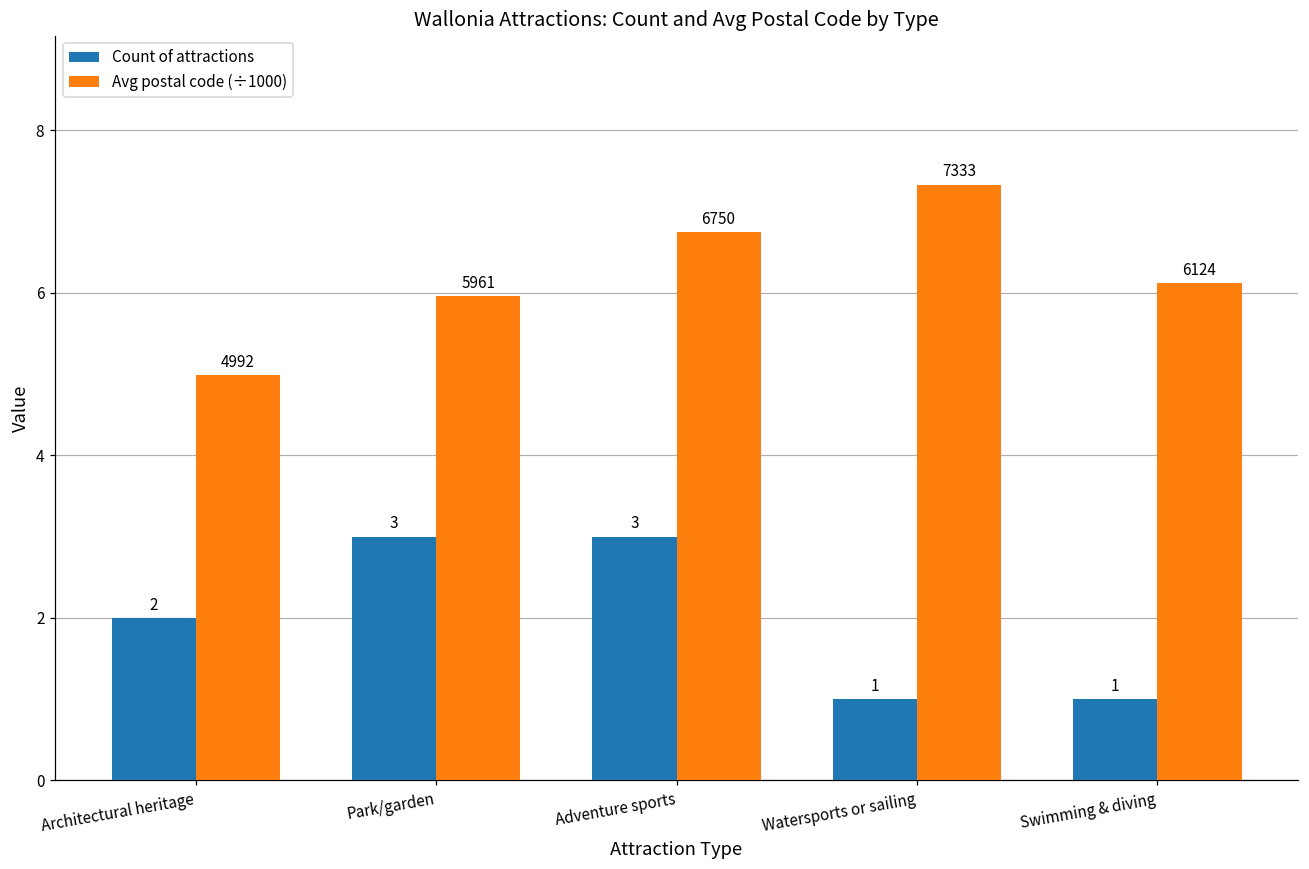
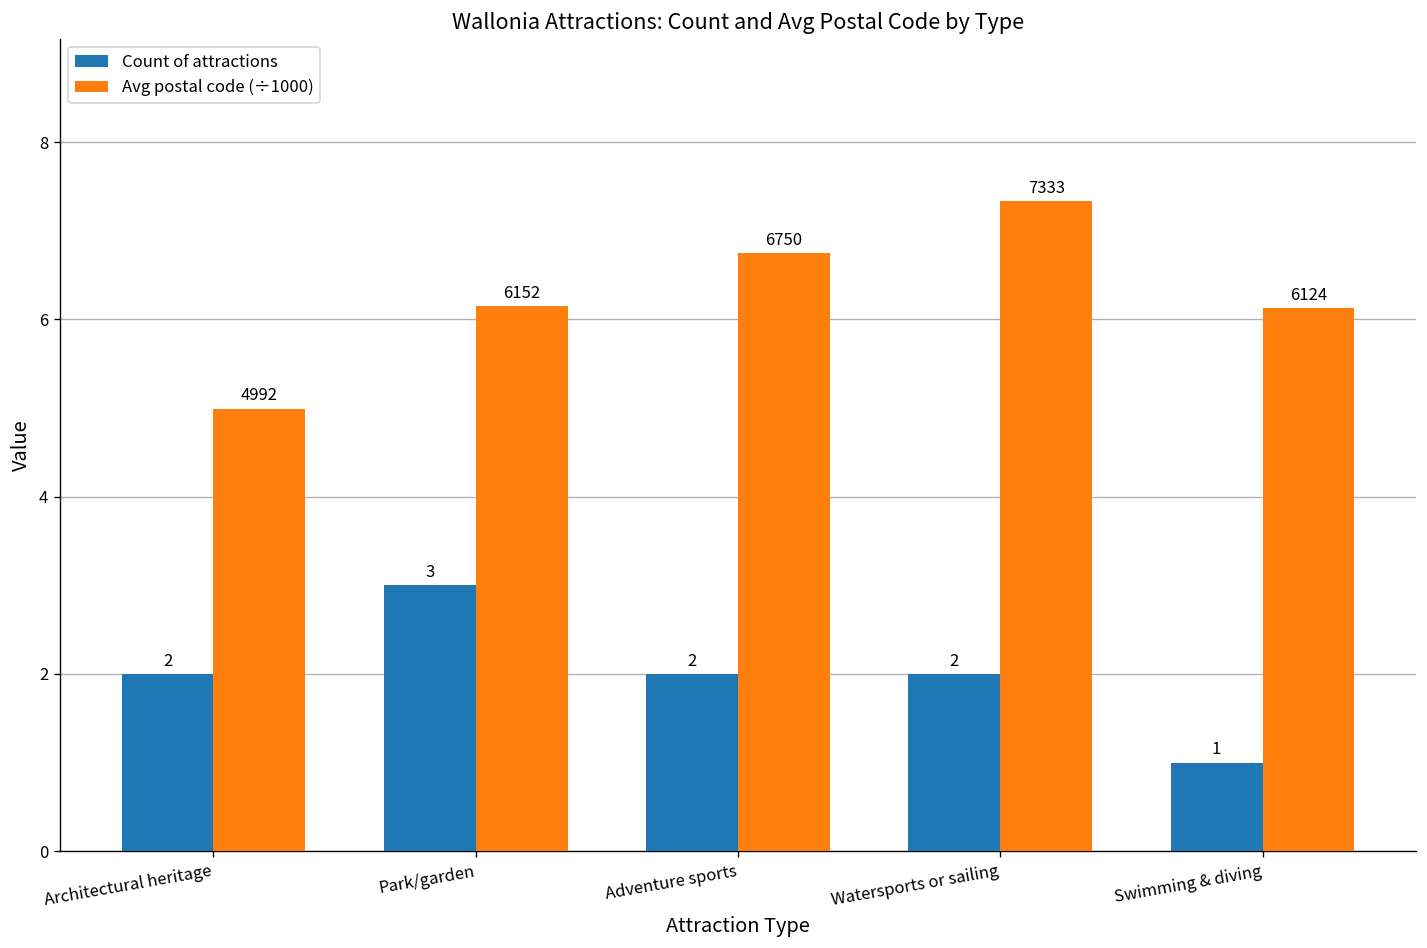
  {
    "Count of attractions": {
      "Architectural heritage": 2,
      "Park/garden": 3,
-     "Adventure sports": 3,
-     "Watersports or sailing": 1,
+     "Adventure sports": 2,
+     "Watersports or sailing": 2,
      "Swimming & diving": 1
    },
    "Avg postal code (÷1000)": {
-     "Park/garden": 5961
+     "Park/garden": 6152
    }
  }
